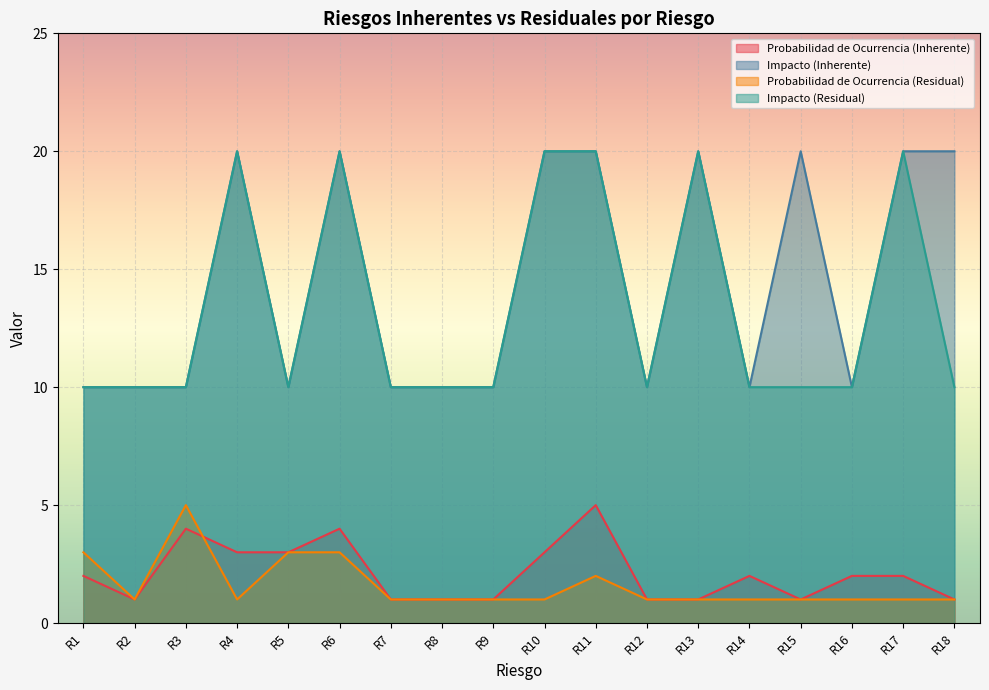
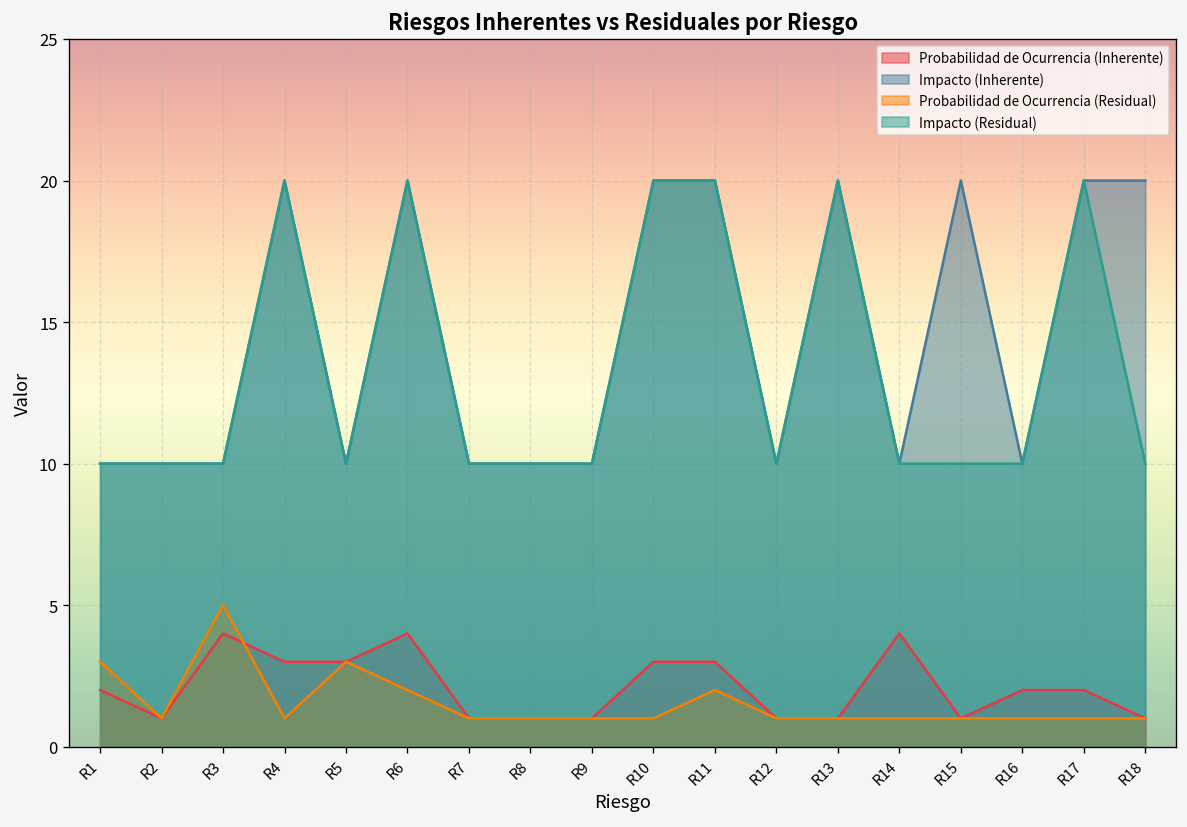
  {
    "Probabilidad de Ocurrencia (Inherente)": {
      "R1": 2,
      "R3": 4,
      "R4": 3,
      "R6": 4,
      "R10": 3,
-     "R11": 5,
-     "R14": 2,
+     "R11": 3,
+     "R14": 4,
      "R16": 2,
      "R17": 2
    },
    "Probabilidad de Ocurrencia (Residual)": {
      "R1": 3,
      "R3": 5,
      "R4": 1,
-     "R6": 3,
+     "R6": 2,
      "R10": 1,
      "R11": 2,
      "R14": 1,
      "R16": 1,
      "R17": 1
    }
  }
